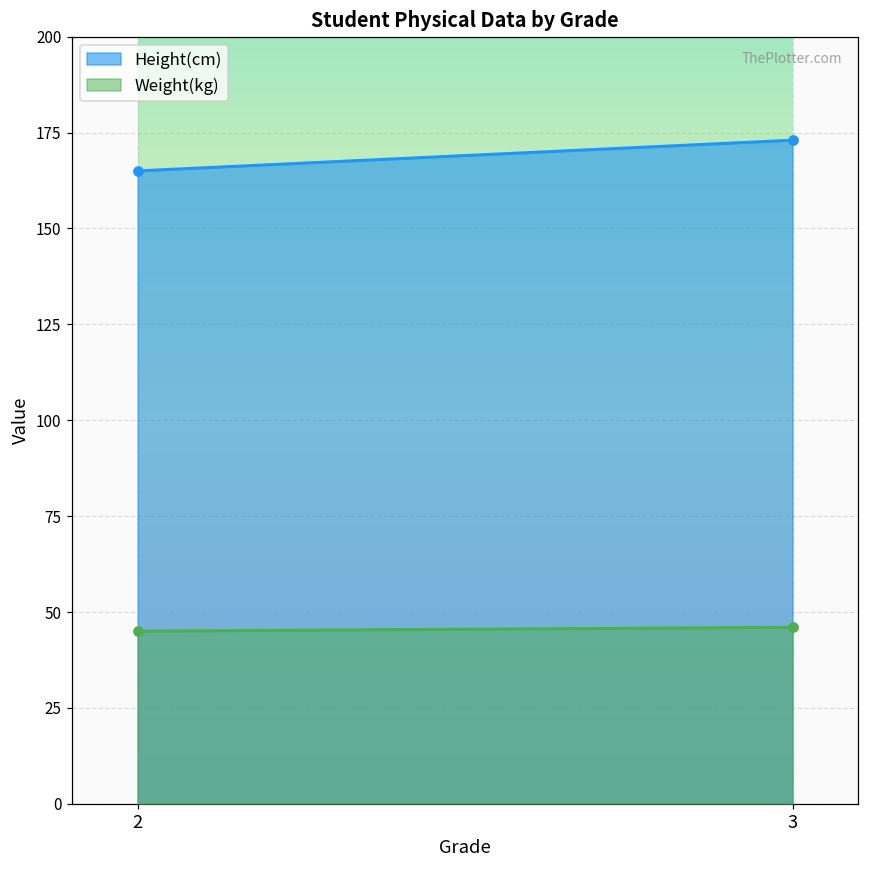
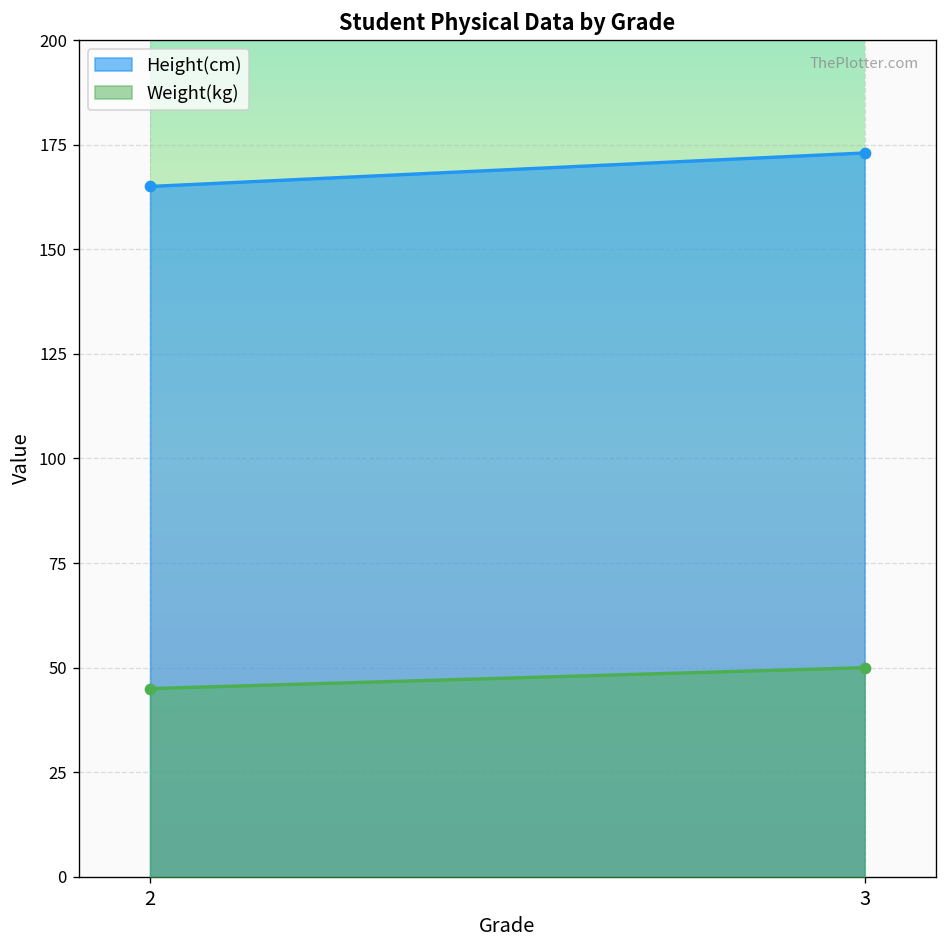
  {
    "Height(cm)": {
      "2": 165,
      "3": 173
    },
    "Weight(kg)": {
      "2": 45,
-     "3": 46
+     "3": 50
    }
  }
